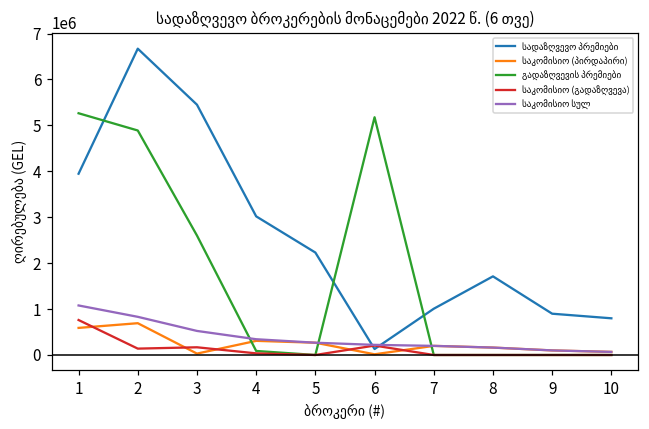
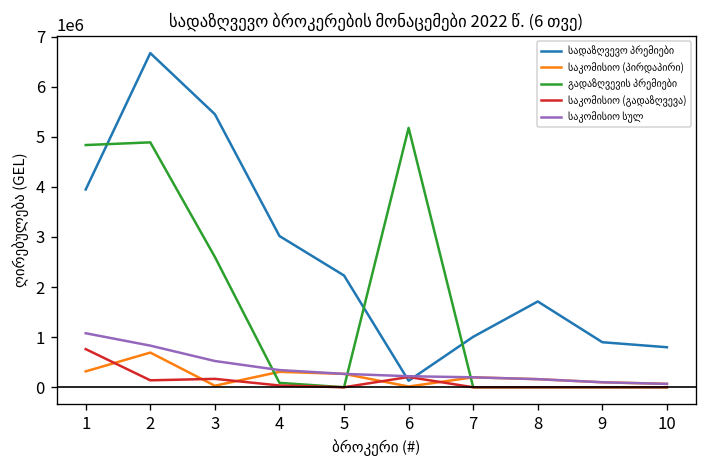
  {
    "სადაზღვევო პრემიები": {
      "1": 3900000,
      "2": 6700000,
      "3": 5400000,
      "4": 3000000,
      "5": 2200000,
      "6": 100000,
      "7": 1000000,
      "8": 1700000,
      "9": 900000,
      "10": 800000
    },
    "საკომისიო (პირდაპირი)": {
-     "1": 600000,
+     "1": 300000,
      "2": 700000,
      "3": 0,
      "6": 0
    },
    "გადაზღვევის პრემიები": {
-     "1": 5300000,
+     "1": 4800000,
      "2": 4900000,
      "3": 2600000,
      "6": 5200000
    },
    "საკომისიო (გადაზღვევა)": {
      "1": 800000,
      "2": 100000,
      "3": 200000
    },
    "საკომისიო სულ": {
      "1": 1100000,
      "2": 800000,
      "3": 500000
    }
  }
